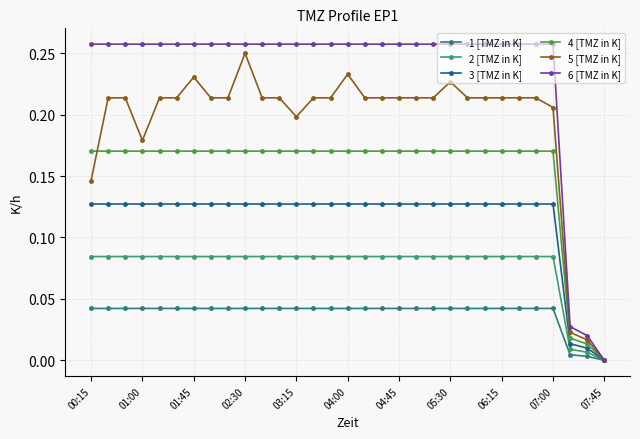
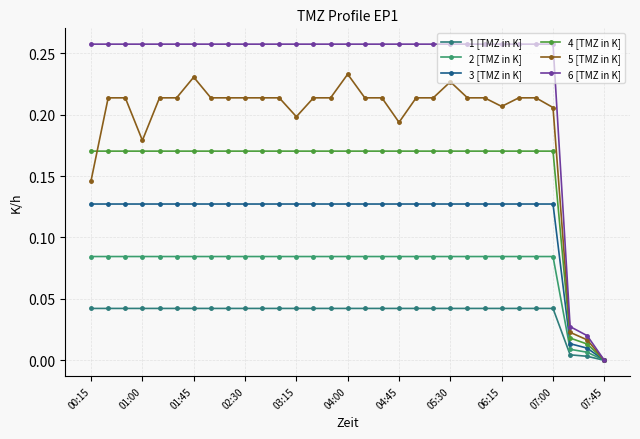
  {
    "5 [TMZ in K]": {
      "00:15": 0.146,
      "01:00": 0.179,
      "01:45": 0.231,
-     "02:30": 0.250,
+     "02:30": 0.214,
      "03:15": 0.198,
      "04:00": 0.233,
-     "04:45": 0.214,
-     "06:15": 0.214,
+     "04:45": 0.194,
+     "06:15": 0.207,
      "07:00": 0.206
    },
    "6 [TMZ in K]": {
      "00:15": 0.257,
      "01:00": 0.257,
      "01:45": 0.257,
      "02:30": 0.257,
      "03:15": 0.257,
      "04:00": 0.257,
      "04:45": 0.257
    }
  }
